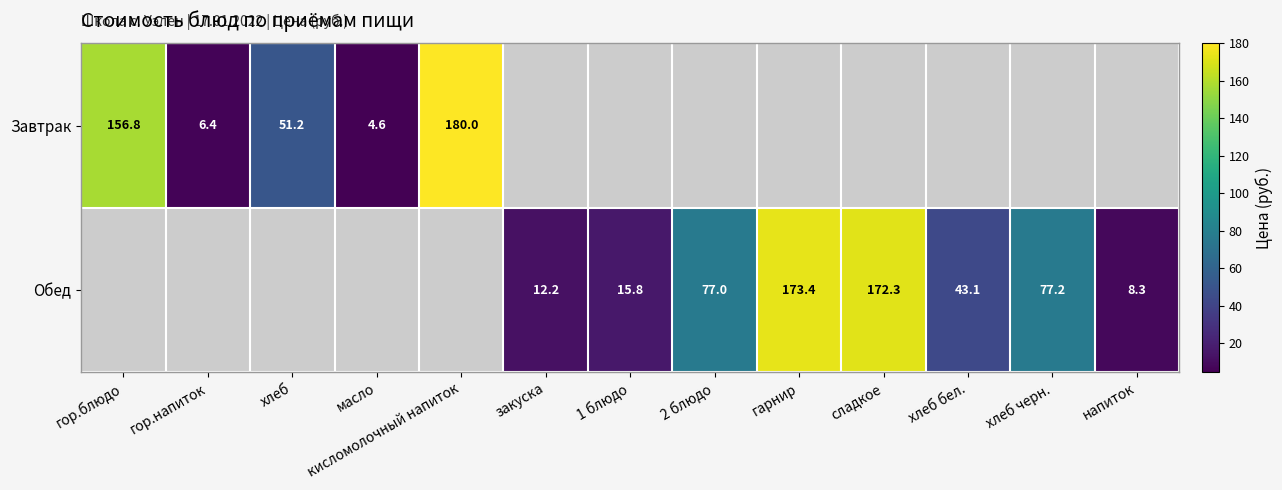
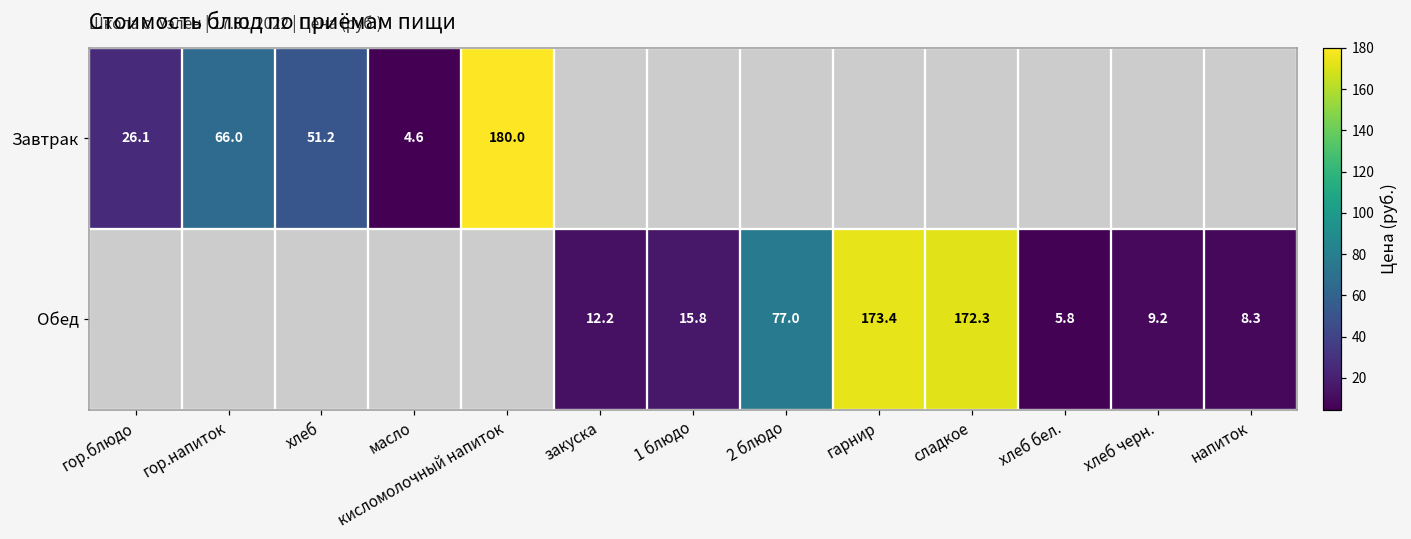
  {
    "Завтрак": {
-     "гор.блюдо": 156.8,
-     "гор.напиток": 6.4,
+     "гор.блюдо": 26.1,
+     "гор.напиток": 66.0,
      "хлеб": 51.2,
      "масло": 4.6,
      "кисломолочный напиток": 180.0
    },
    "Обед": {
      "закуска": 12.2,
      "1 блюдо": 15.8,
      "2 блюдо": 77.0,
      "гарнир": 173.4,
      "сладкое": 172.3,
-     "хлеб бел.": 43.1,
-     "хлеб черн.": 77.2,
+     "хлеб бел.": 5.8,
+     "хлеб черн.": 9.2,
      "напиток": 8.3
    }
  }
